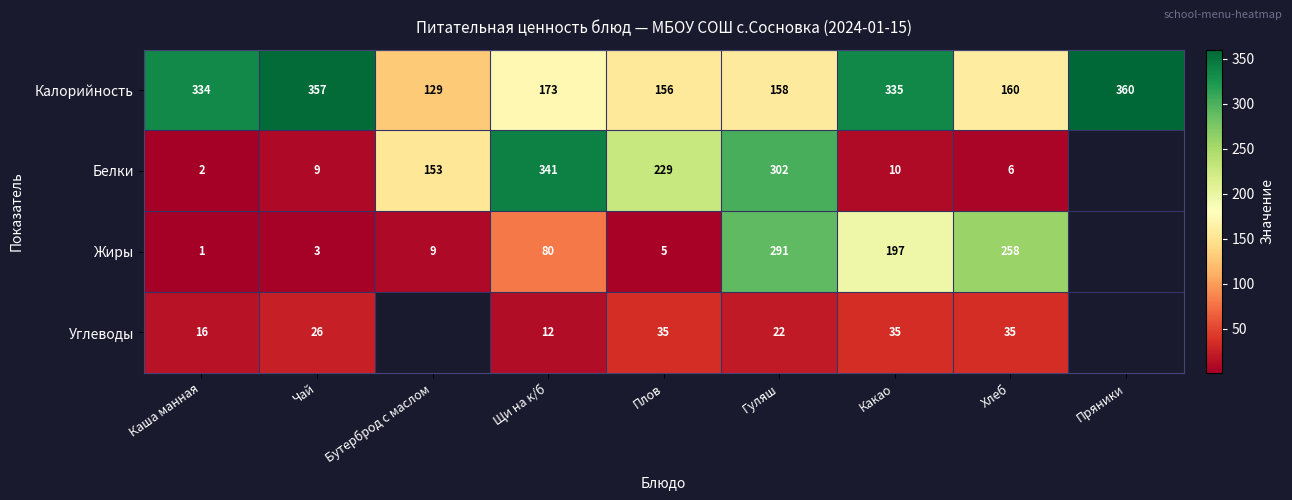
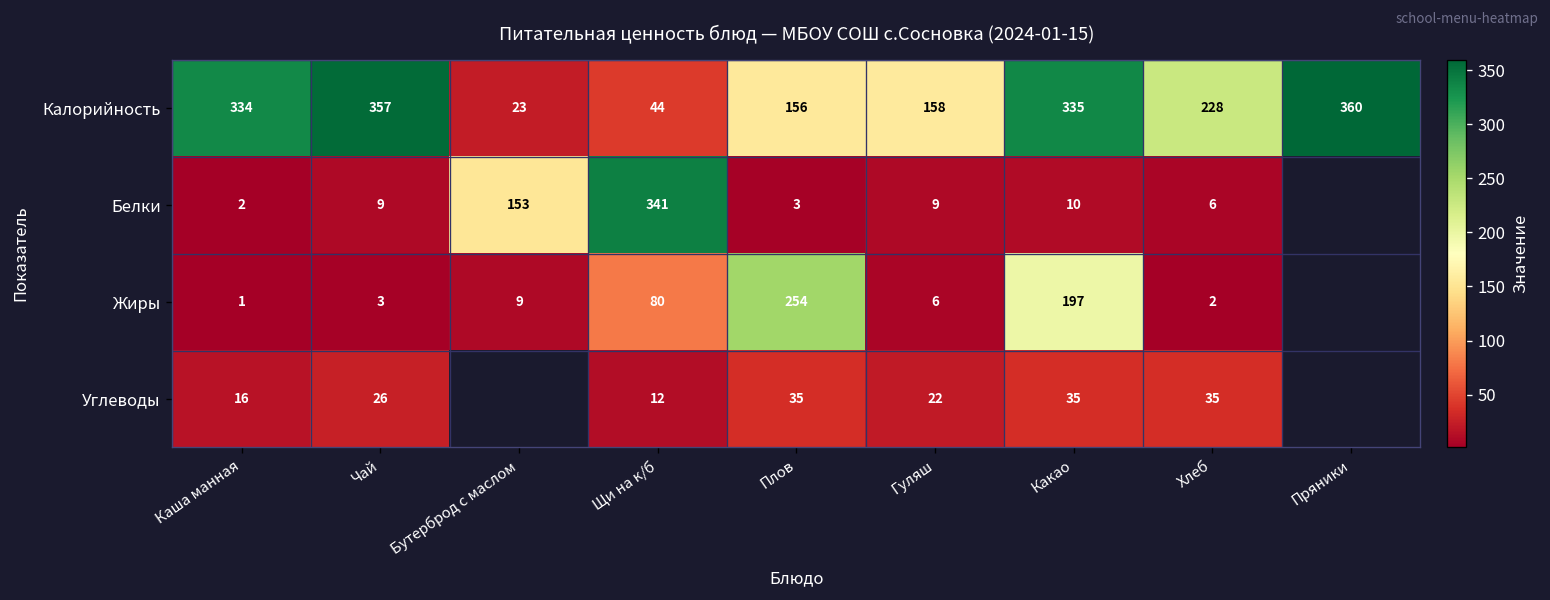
  {
    "Калорийность": {
      "Каша манная": 334,
      "Чай": 357,
-     "Бутерброд с маслом": 129,
-     "Щи на к/б": 173,
+     "Бутерброд с маслом": 23,
+     "Щи на к/б": 44,
      "Плов": 156,
      "Гуляш": 158,
      "Какао": 335,
-     "Хлеб": 160,
+     "Хлеб": 228,
      "Пряники": 360
    },
    "Белки": {
      "Каша манная": 2,
      "Чай": 9,
      "Бутерброд с маслом": 153,
      "Щи на к/б": 341,
-     "Плов": 229,
-     "Гуляш": 302,
+     "Плов": 3,
+     "Гуляш": 9,
      "Какао": 10,
      "Хлеб": 6
    },
    "Жиры": {
      "Каша манная": 1,
      "Чай": 3,
      "Бутерброд с маслом": 9,
      "Щи на к/б": 80,
-     "Плов": 5,
-     "Гуляш": 291,
+     "Плов": 254,
+     "Гуляш": 6,
      "Какао": 197,
-     "Хлеб": 258
+     "Хлеб": 2
    },
    "Углеводы": {
      "Каша манная": 16,
      "Чай": 26,
      "Щи на к/б": 12,
      "Плов": 35,
      "Гуляш": 22,
      "Какао": 35,
      "Хлеб": 35
    }
  }
